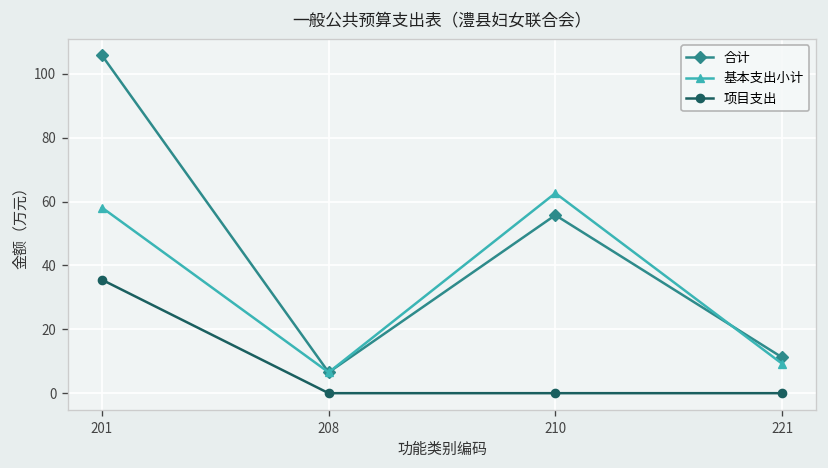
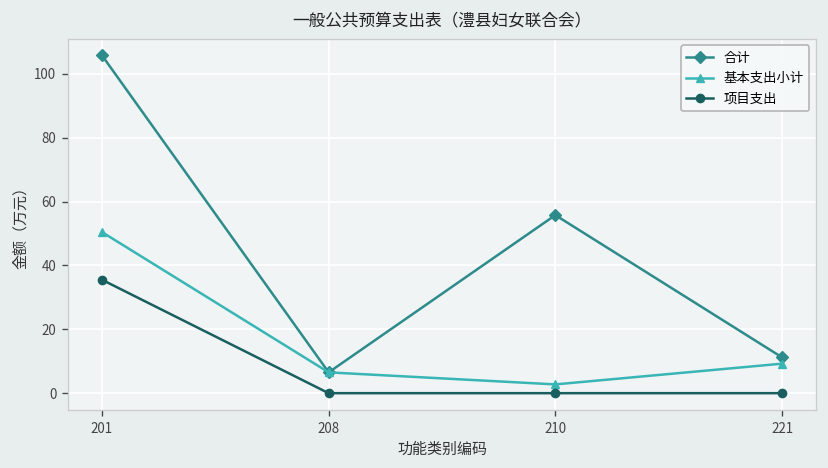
  {
    "合计": {
      "201": 106,
      "210": 56,
      "221": 11
    },
    "基本支出小计": {
-     "201": 58,
-     "210": 63,
+     "201": 50,
+     "210": 3,
      "221": 9
    },
    "项目支出": {
      "201": 36,
      "208": 0,
      "210": 0,
      "221": 0
    }
  }
